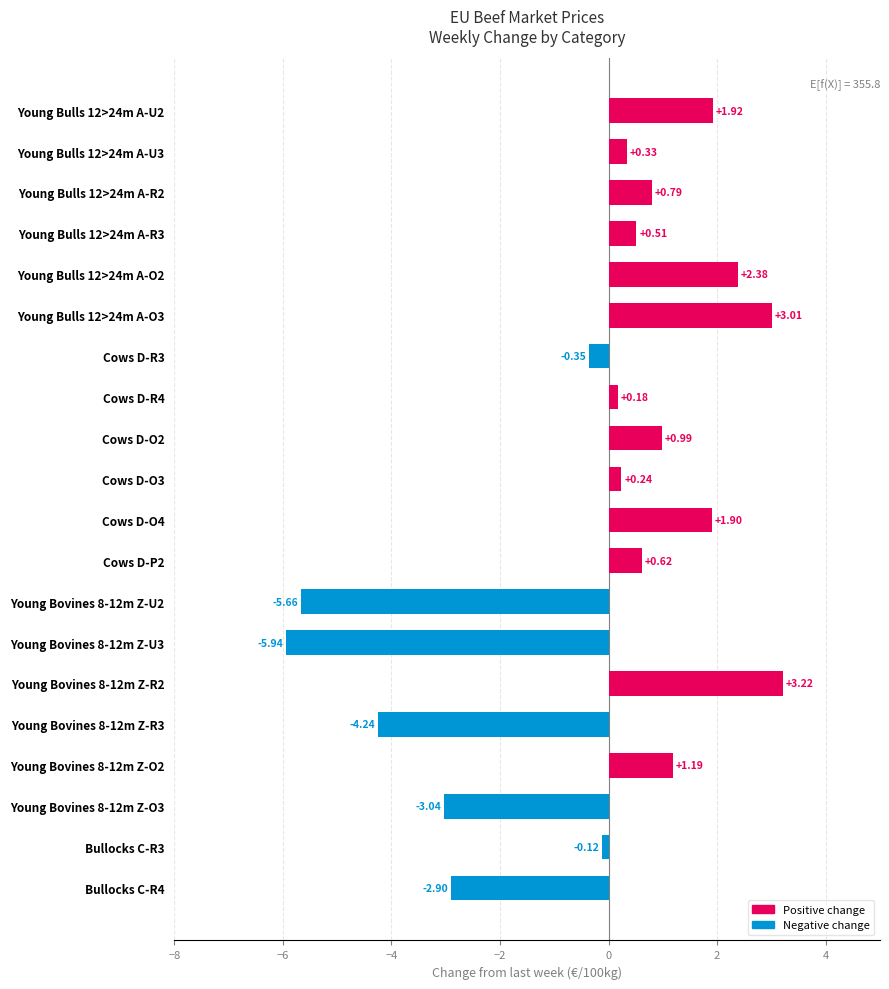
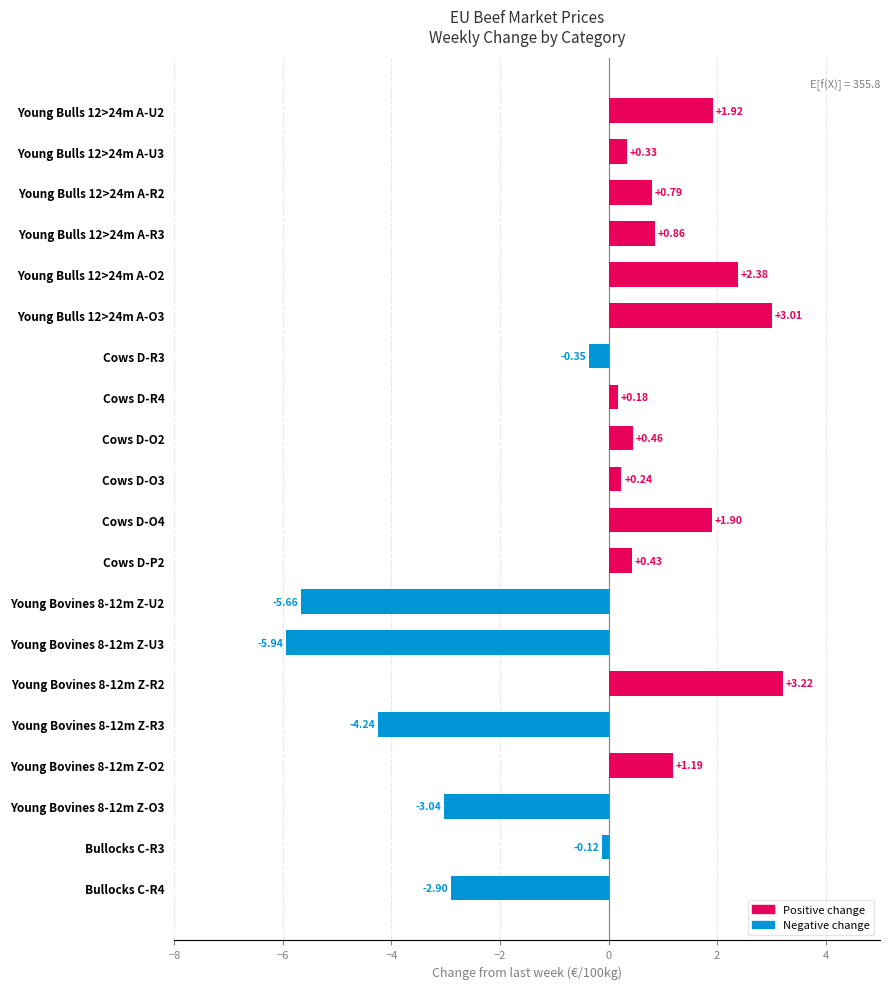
  {
    "Young Bulls 12>24m A-U2": "+1.92",
    "Young Bulls 12>24m A-U3": "+0.33",
    "Young Bulls 12>24m A-R2": "+0.79",
-   "Young Bulls 12>24m A-R3": "+0.51",
+   "Young Bulls 12>24m A-R3": "+0.86",
    "Young Bulls 12>24m A-O2": "+2.38",
    "Young Bulls 12>24m A-O3": "+3.01",
    "Cows D-R3": "-0.35",
    "Cows D-R4": "+0.18",
-   "Cows D-O2": "+0.99",
+   "Cows D-O2": "+0.46",
    "Cows D-O3": "+0.24",
    "Cows D-O4": "+1.90",
-   "Cows D-P2": "+0.62",
+   "Cows D-P2": "+0.43",
    "Young Bovines 8-12m Z-U2": "-5.66",
    "Young Bovines 8-12m Z-U3": "-5.94",
    "Young Bovines 8-12m Z-R2": "+3.22",
    "Young Bovines 8-12m Z-R3": "-4.24",
    "Young Bovines 8-12m Z-O2": "+1.19",
    "Young Bovines 8-12m Z-O3": "-3.04",
    "Bullocks C-R3": "-0.12",
    "Bullocks C-R4": "-2.90"
  }
